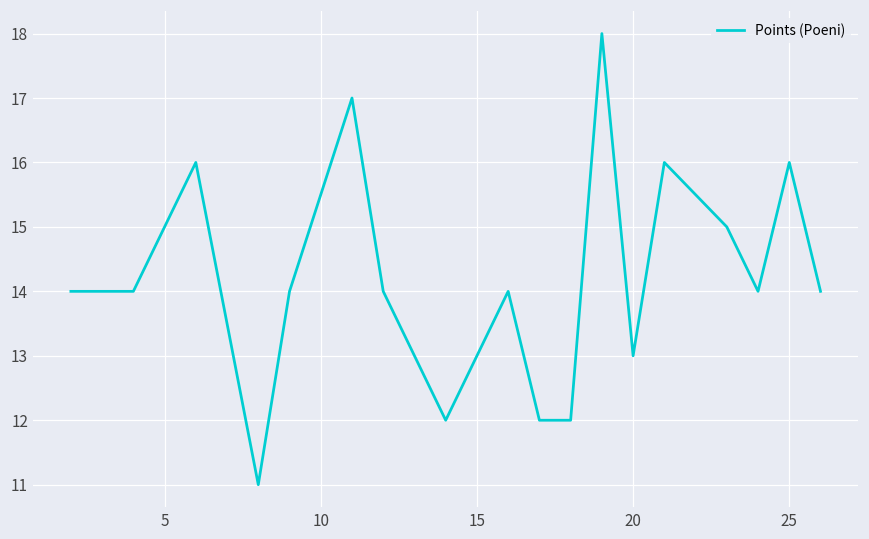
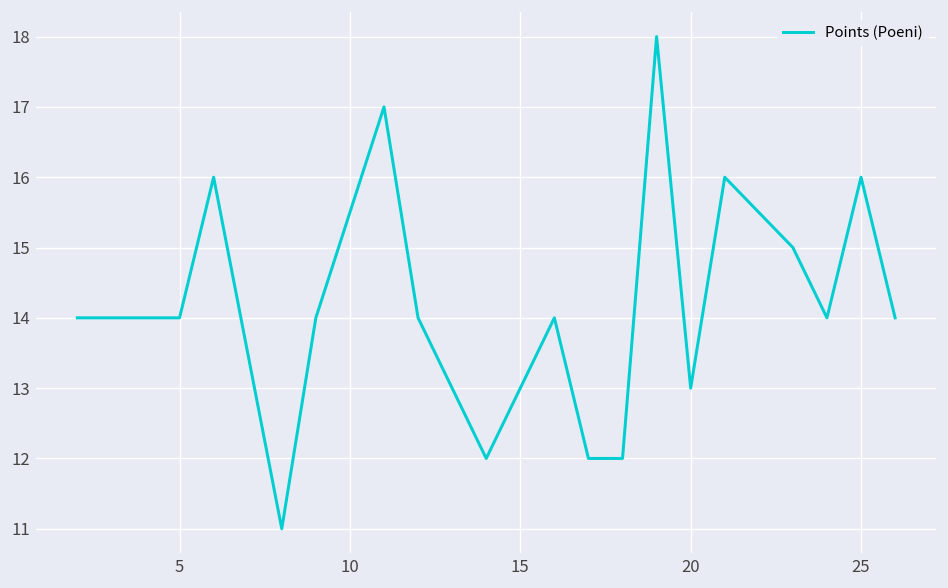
  {
-   "5": 15,
+   "5": 14,
    "20": 13,
    "25": 16
  }
